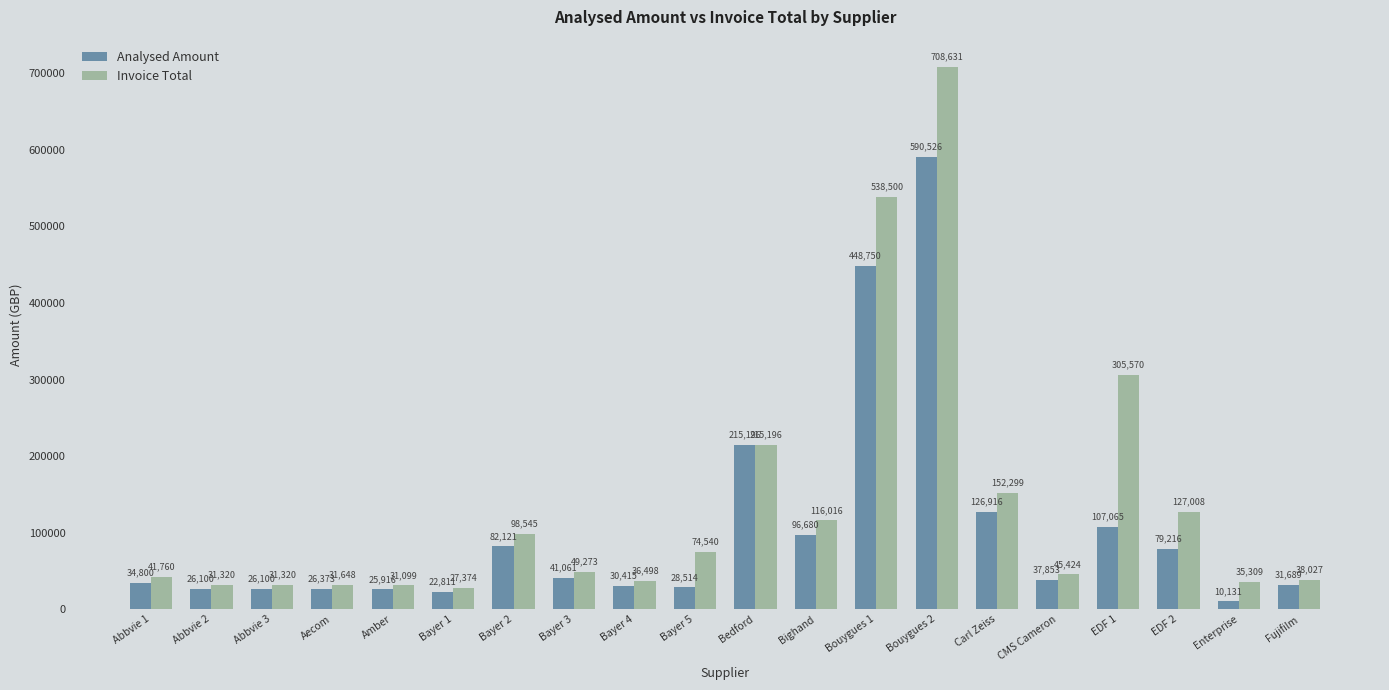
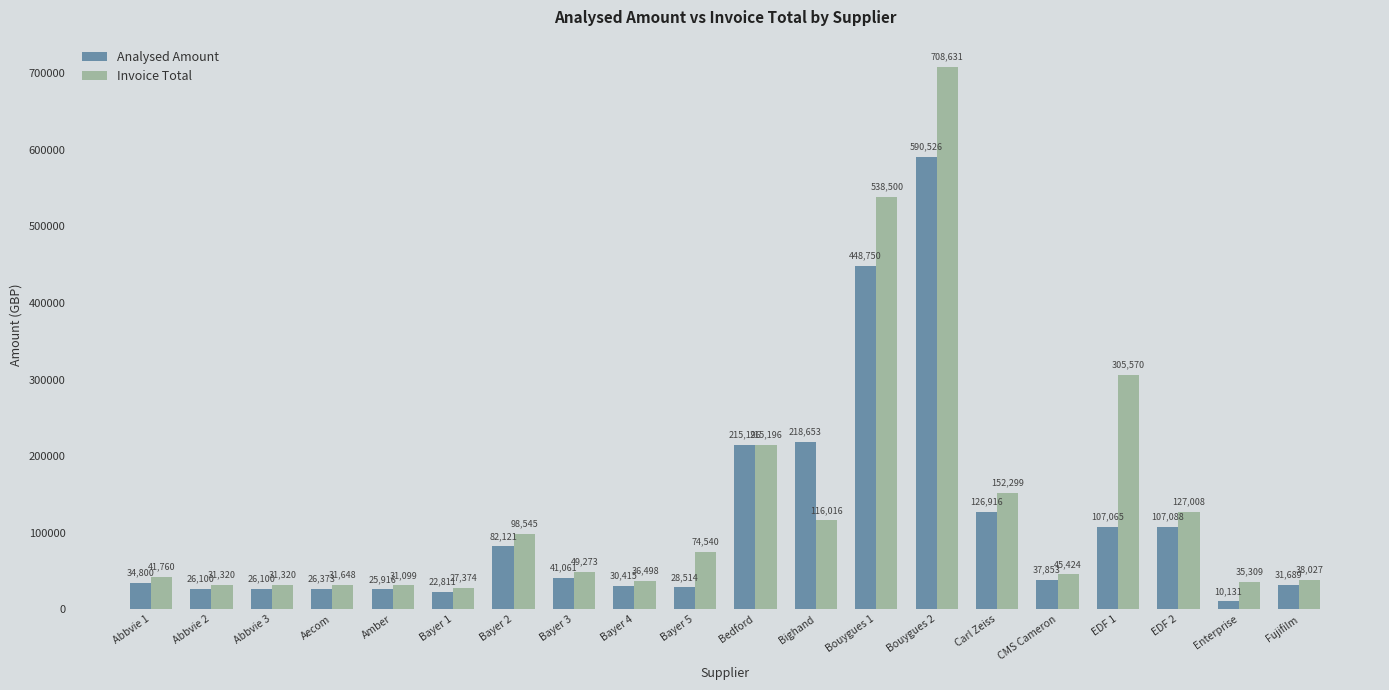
  {
    "Analysed Amount": {
      "Abbvie 1": "34,800",
      "Abbvie 2": "26,100",
      "Abbvie 3": "26,100",
      "Aecom": "26,373",
      "Amber": "25,916",
      "Bayer 1": "22,811",
      "Bayer 2": "82,121",
      "Bayer 3": "41,061",
      "Bayer 4": "30,415",
      "Bayer 5": "28,514",
-     "Bighand": "96,680",
+     "Bighand": "218,653",
      "Bouygues 1": "448,750",
      "Bouygues 2": "590,526",
      "Carl Zeiss": "126,916",
      "CMS Cameron": "37,853",
      "EDF 1": "107,065",
-     "EDF 2": "79,216",
+     "EDF 2": "107,088",
      "Enterprise": "10,131",
      "Fujifilm": "31,689"
    },
    "Invoice Total": {
      "Abbvie 1": "41,760",
      "Abbvie 2": "31,320",
      "Abbvie 3": "31,320",
      "Aecom": "31,648",
      "Amber": "31,099",
      "Bayer 1": "27,374",
      "Bayer 2": "98,545",
      "Bayer 3": "49,273",
      "Bayer 4": "36,498",
      "Bayer 5": "74,540",
      "Bighand": "116,016",
      "Bouygues 1": "538,500",
      "Bouygues 2": "708,631",
      "Carl Zeiss": "152,299",
      "CMS Cameron": "45,424",
      "EDF 1": "305,570",
      "EDF 2": "127,008",
      "Enterprise": "35,309",
      "Fujifilm": "38,027"
    }
  }
